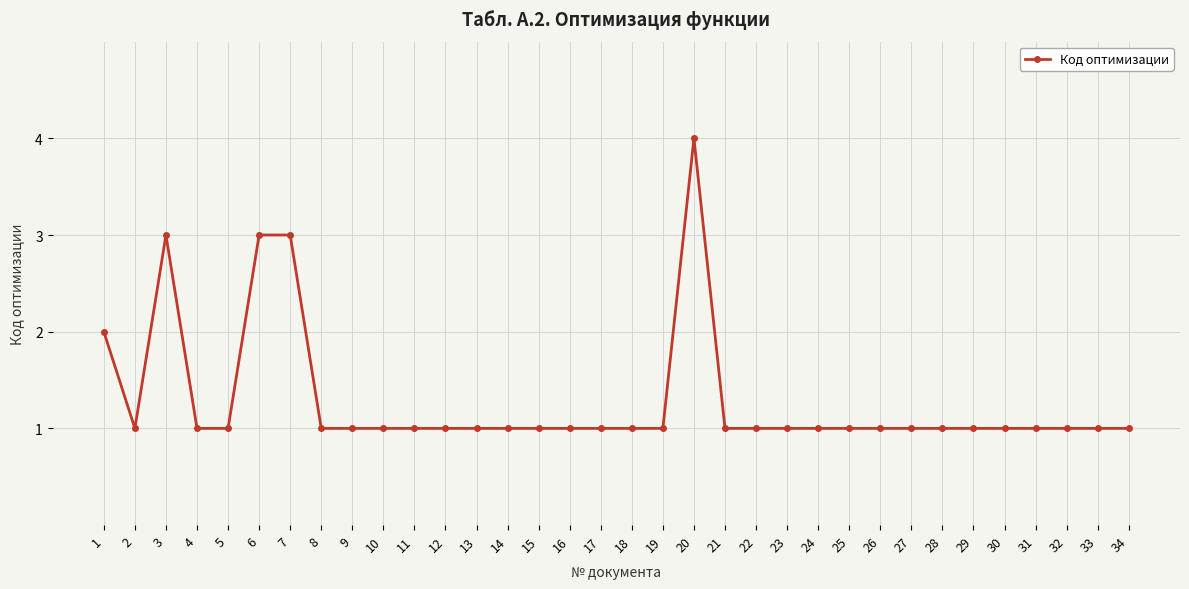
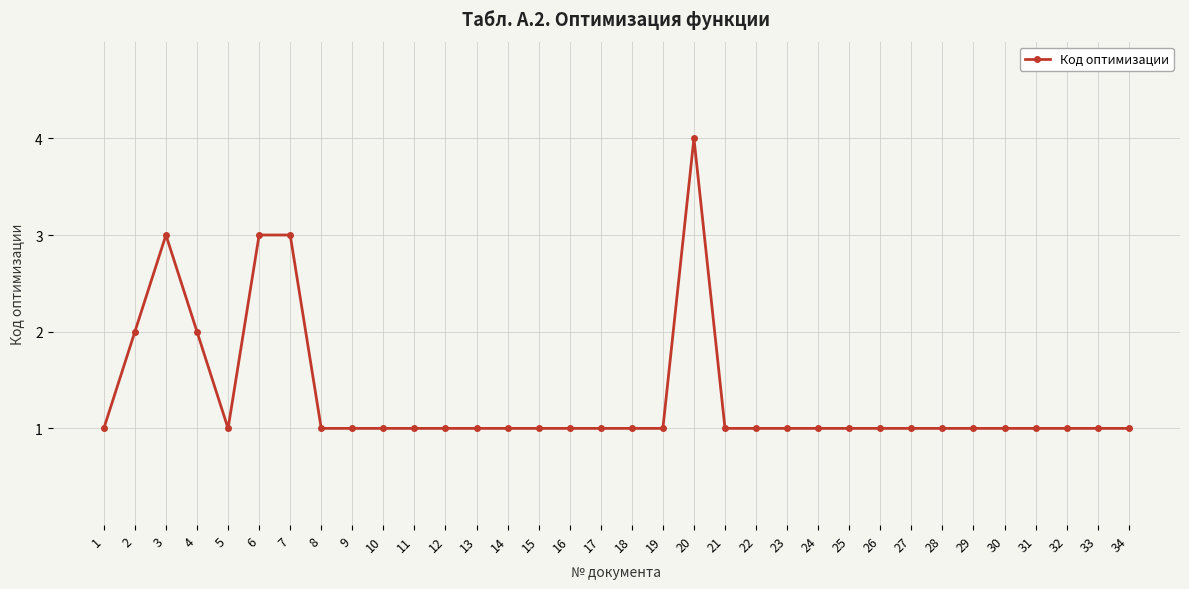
  {
-   "1": 2,
-   "2": 1,
+   "1": 1,
+   "2": 2,
    "3": 3,
-   "4": 1,
+   "4": 2,
    "5": 1,
    "6": 3,
    "7": 3,
    "8": 1,
    "9": 1,
    "10": 1,
    "11": 1,
    "12": 1,
    "13": 1,
    "14": 1,
    "15": 1,
    "16": 1,
    "17": 1,
    "18": 1,
    "19": 1,
    "20": 4,
    "21": 1,
    "22": 1,
    "23": 1,
    "24": 1,
    "25": 1,
    "26": 1,
    "27": 1,
    "28": 1,
    "29": 1,
    "30": 1,
    "31": 1,
    "32": 1,
    "33": 1,
    "34": 1
  }
